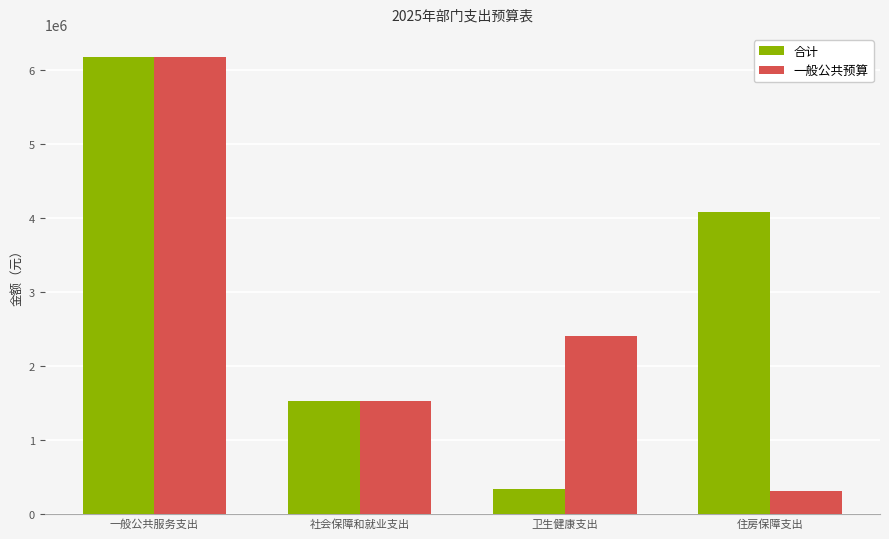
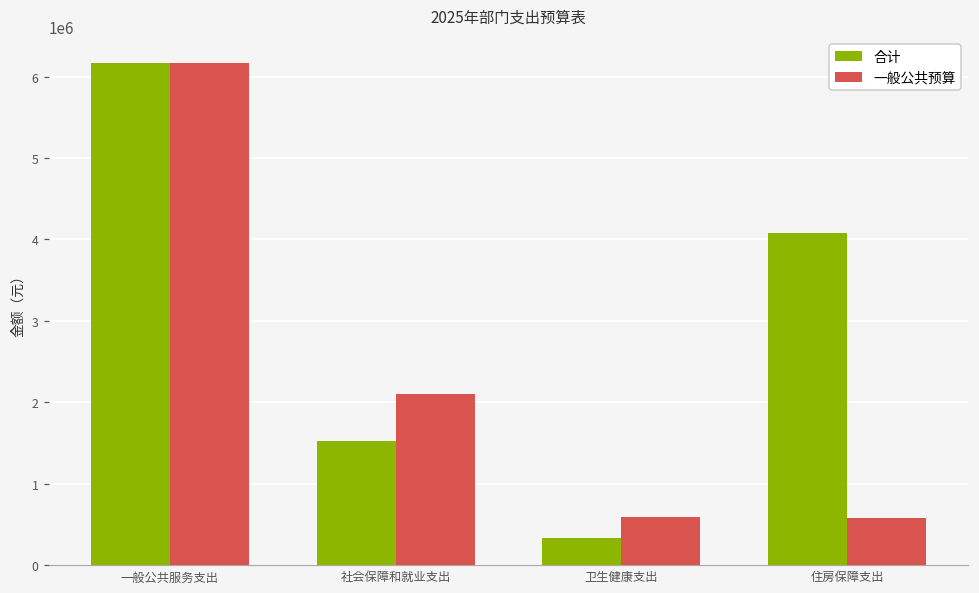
  {
    "合计": {
      "一般公共服务支出": 6200000,
      "社会保障和就业支出": 1500000,
      "卫生健康支出": 300000,
      "住房保障支出": 4100000
    },
    "一般公共预算": {
      "一般公共服务支出": 6200000,
-     "社会保障和就业支出": 1500000,
-     "卫生健康支出": 2400000,
-     "住房保障支出": 300000
+     "社会保障和就业支出": 2100000,
+     "卫生健康支出": 600000,
+     "住房保障支出": 600000
    }
  }
